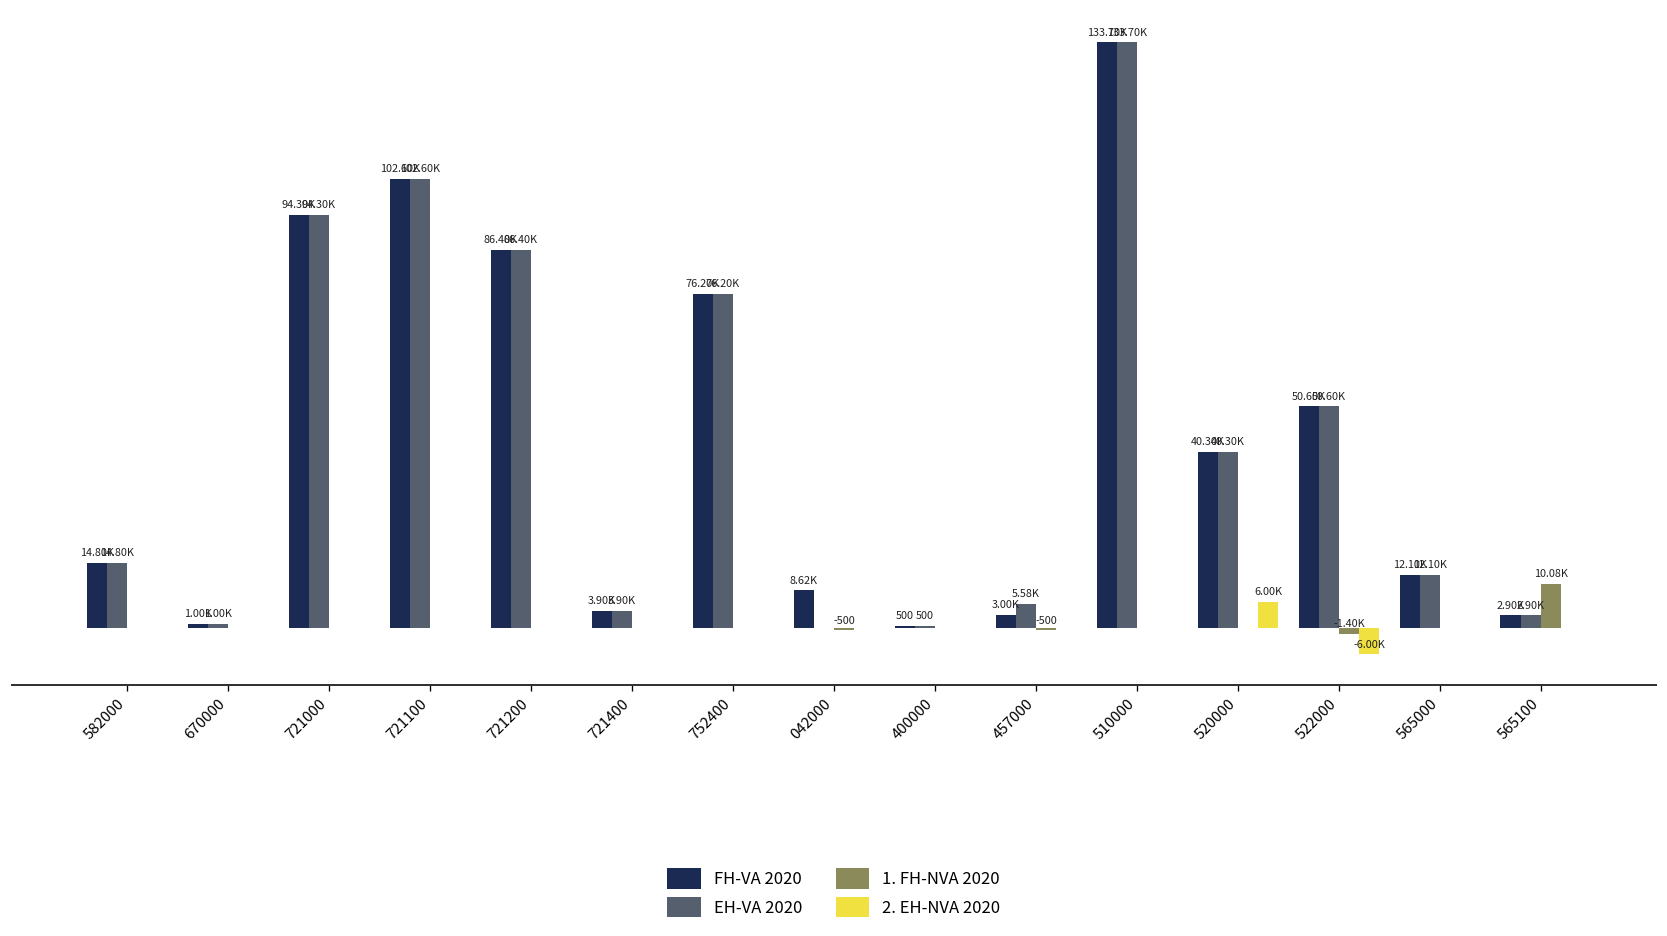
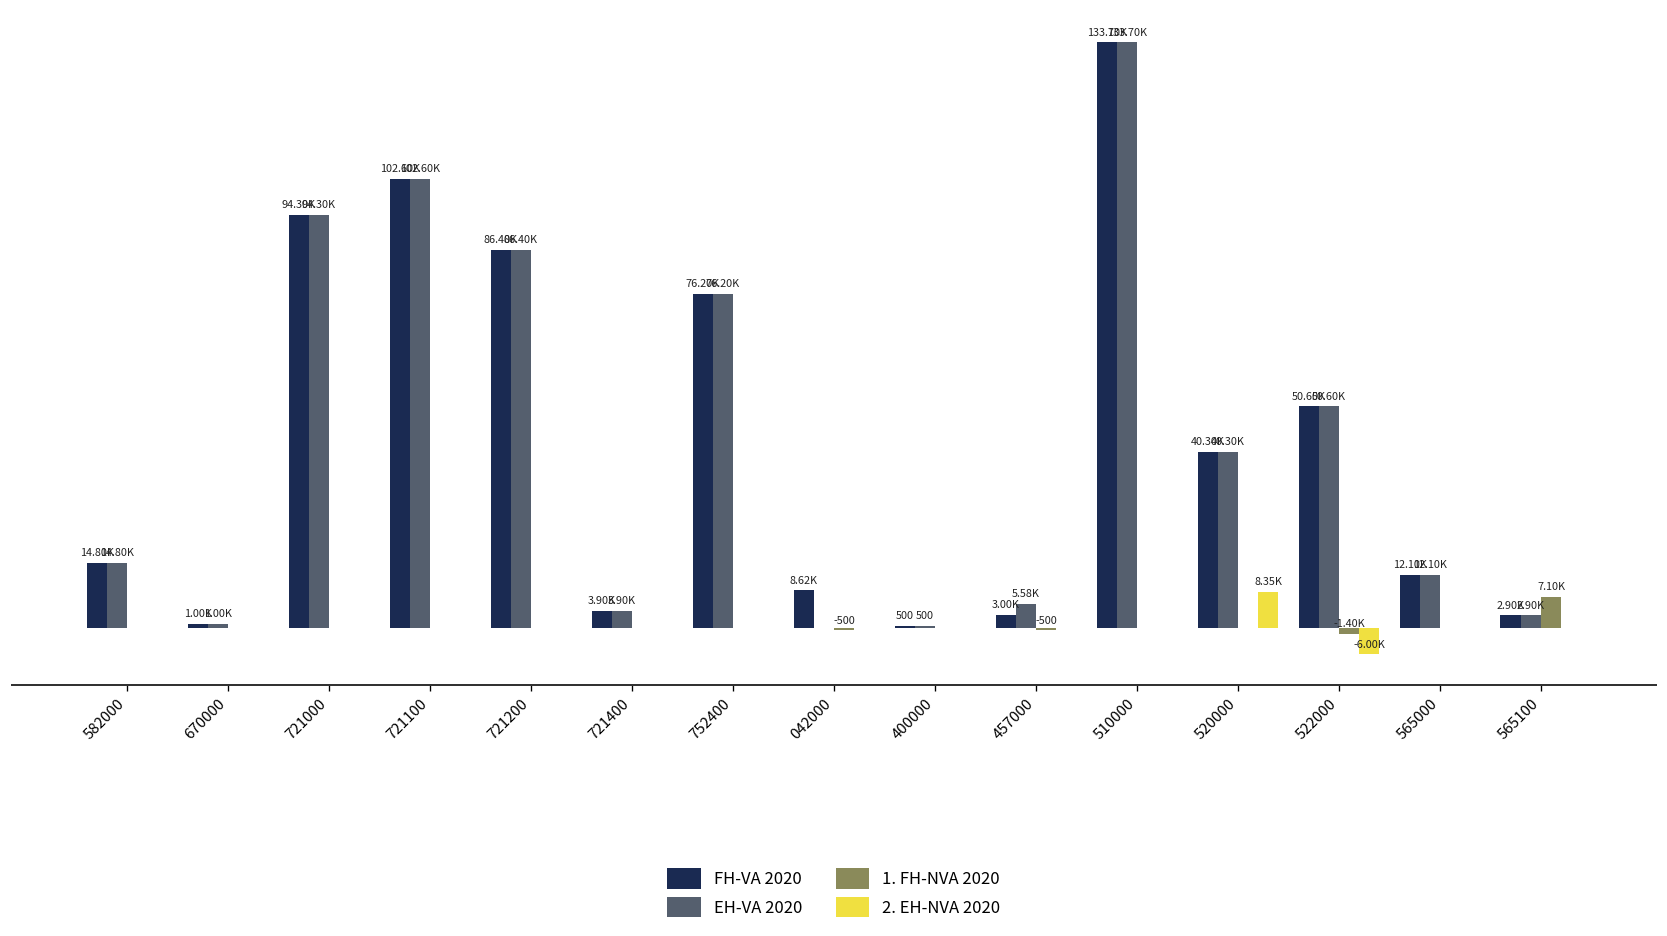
  {
    "FH-VA 2020": {
      "042000": "8.62K",
      "400000": "500",
      "457000": "3.00K"
    },
    "EH-VA 2020": {
      "400000": "500",
      "457000": "5.58K"
    },
    "1. FH-NVA 2020": {
      "042000": "-500",
      "457000": "-500",
      "522000": "-1.40K",
-     "565100": "10.08K"
+     "565100": "7.10K"
    },
    "2. EH-NVA 2020": {
-     "520000": "6.00K",
+     "520000": "8.35K",
      "522000": "-6.00K"
    }
  }
